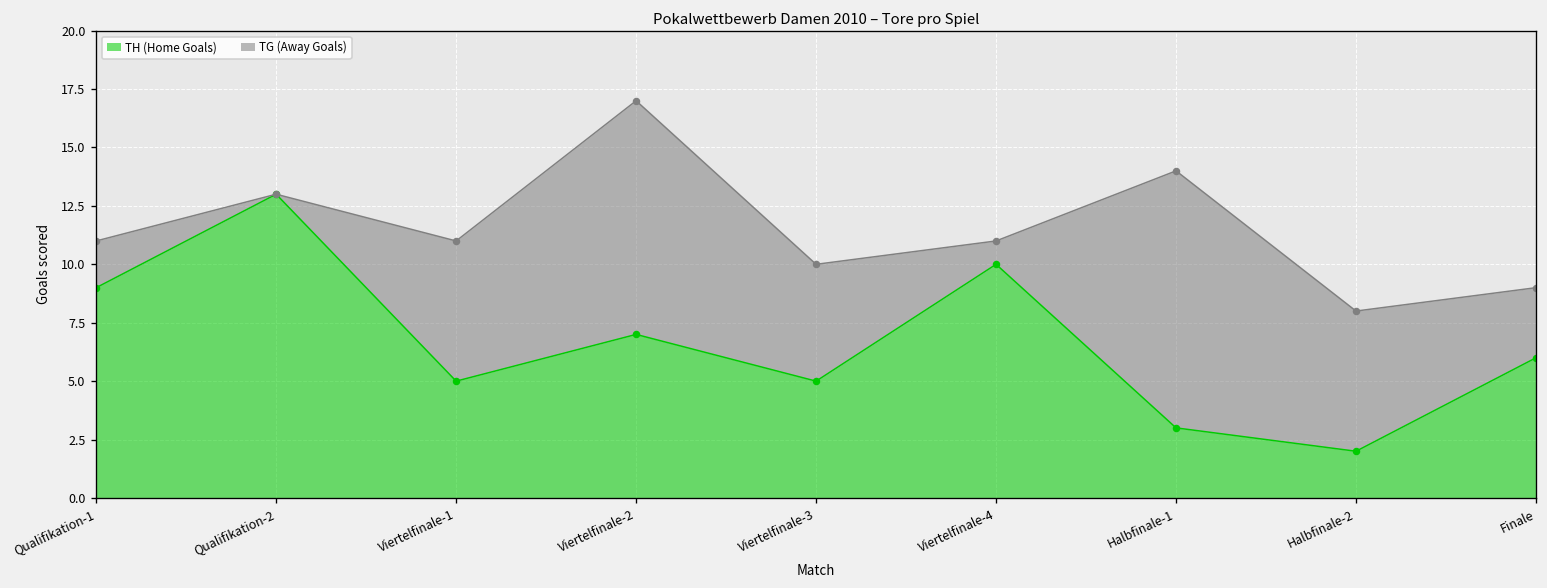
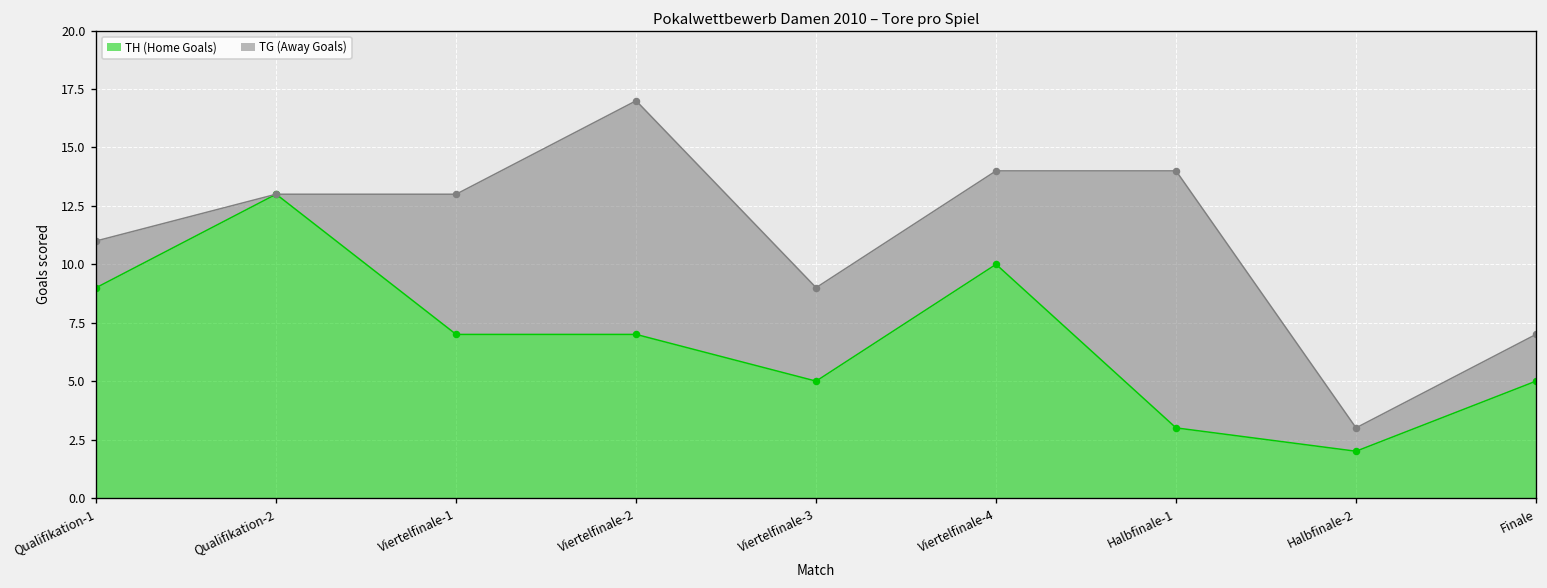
  {
    "TH (Home Goals)": {
      "Qualifikation-1": 9,
-     "Viertelfinale-1": 5,
+     "Viertelfinale-1": 7,
      "Viertelfinale-2": 7,
      "Viertelfinale-3": 5,
      "Viertelfinale-4": 10,
      "Halbfinale-1": 3,
      "Halbfinale-2": 2,
-     "Finale": 6
+     "Finale": 5
    },
    "TG (Away Goals)": {
      "Qualifikation-1": 2,
      "Viertelfinale-1": 6,
      "Viertelfinale-2": 10,
-     "Viertelfinale-3": 5,
-     "Viertelfinale-4": 1,
+     "Viertelfinale-3": 4,
+     "Viertelfinale-4": 4,
      "Halbfinale-1": 11,
-     "Halbfinale-2": 6,
-     "Finale": 3
+     "Halbfinale-2": 1,
+     "Finale": 2
    }
  }
